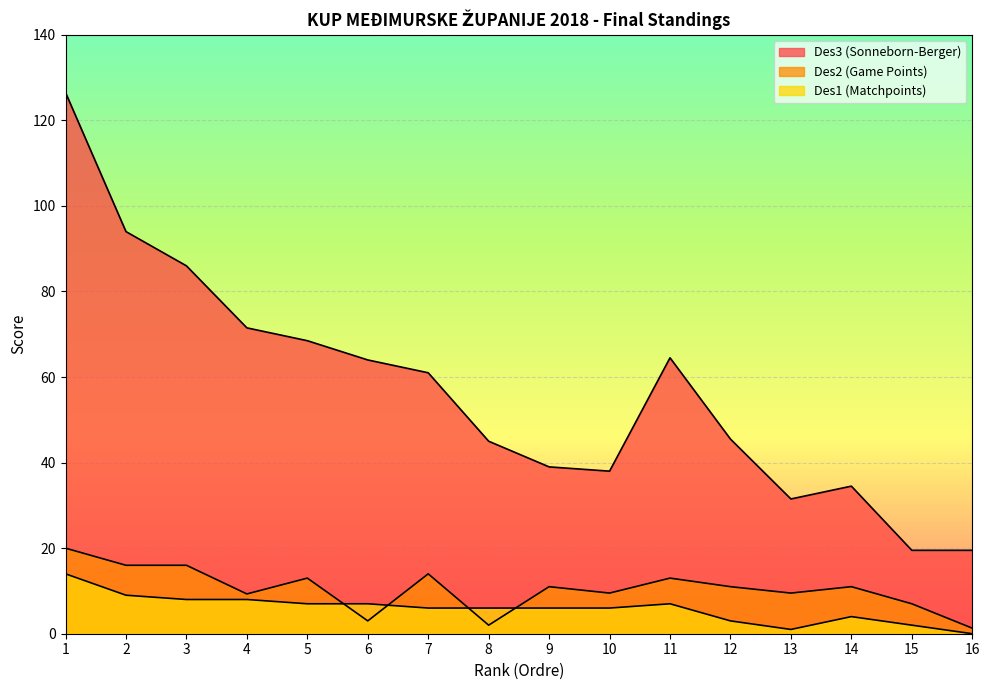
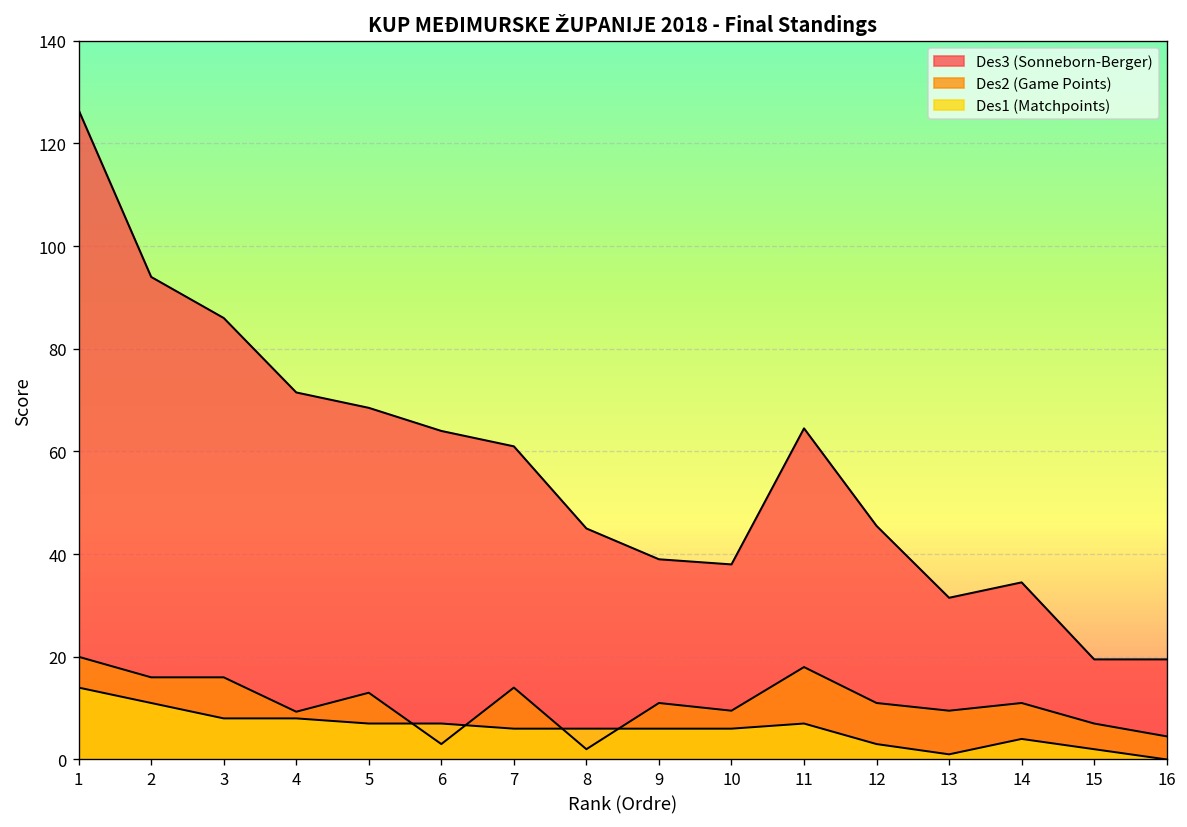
  {
    "Des3 (Sonneborn-Berger)": {
      "1": 127,
      "2": 94,
      "3": 86,
      "4": 72,
      "5": 69,
      "6": 64,
      "7": 61,
      "8": 45,
      "9": 39,
      "10": 38,
      "11": 65,
      "12": 46,
      "13": 32,
      "14": 35,
      "15": 20,
      "16": 20
    },
    "Des2 (Game Points)": {
      "1": 20,
      "2": 16,
      "3": 16,
      "4": 9,
      "5": 13,
      "6": 3,
      "7": 14,
      "8": 2,
      "9": 11,
      "10": 10,
-     "11": 13,
+     "11": 18,
      "12": 11,
      "13": 10,
      "14": 11,
      "15": 7,
-     "16": 1
+     "16": 5
    },
    "Des1 (Matchpoints)": {
      "1": 14,
-     "2": 9,
+     "2": 11,
      "3": 8,
      "4": 8,
      "5": 7,
      "6": 7,
      "7": 6,
      "8": 6,
      "9": 6,
      "10": 6,
      "11": 7,
      "12": 3,
      "13": 1,
      "14": 4,
      "15": 2,
      "16": 0
    }
  }
